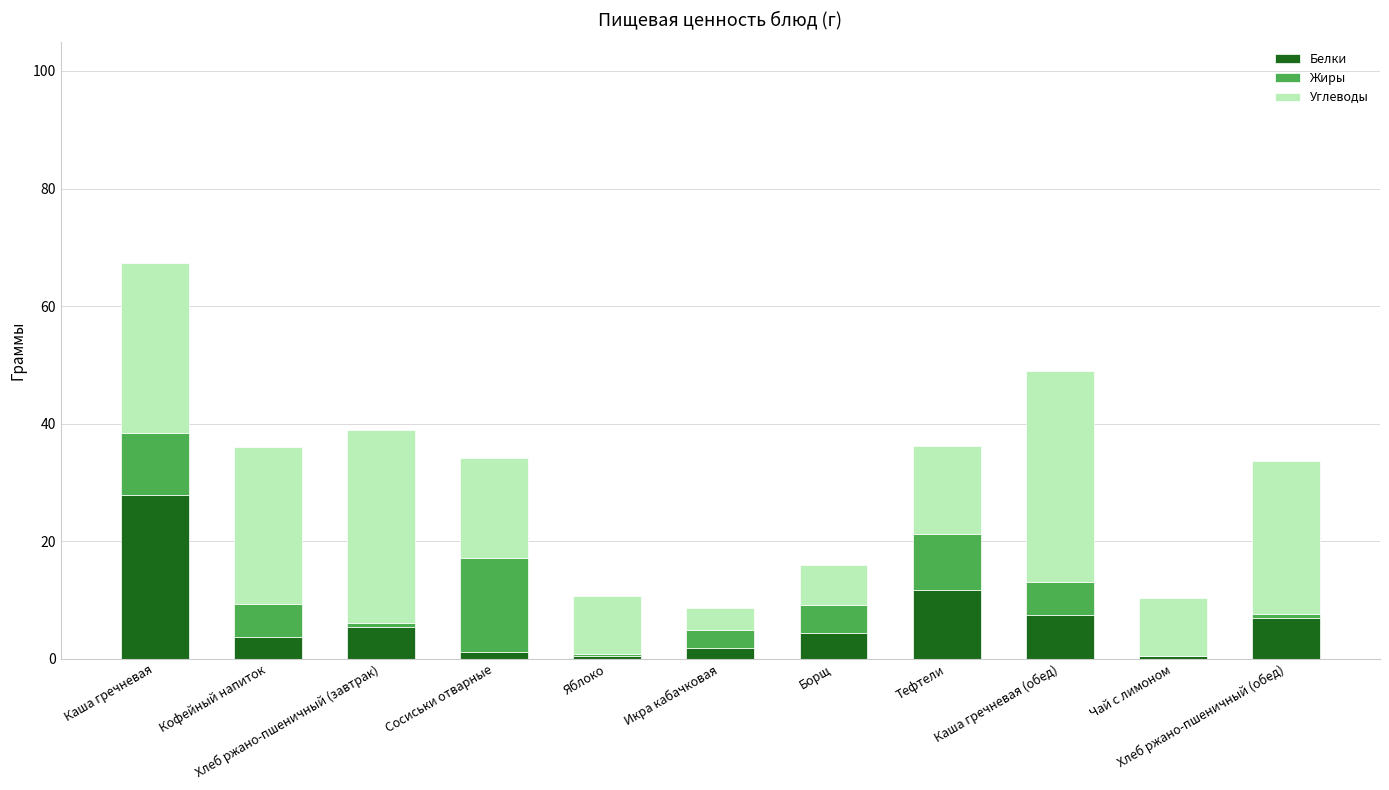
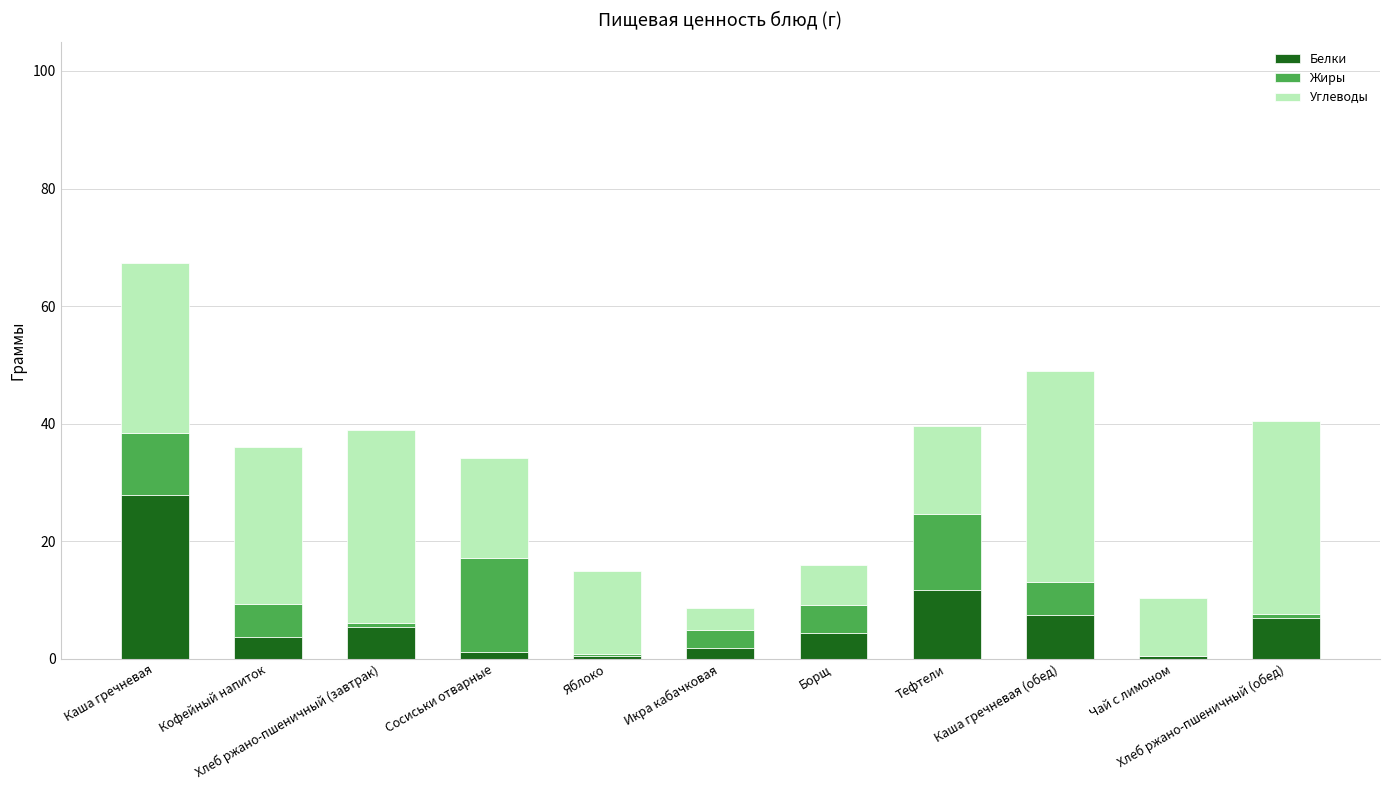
  {
    "Белки": {
      "Каша гречневая": 28,
      "Кофейный напиток": 4,
      "Хлеб ржано-пшеничный (завтрак)": 5,
      "Сосиськи отварные": 1,
      "Икра кабачковая": 2,
      "Борщ": 4,
      "Тефтели": 12,
      "Каша гречневая (обед)": 7,
      "Чай с лимоном": 1,
      "Хлеб ржано-пшеничный (обед)": 7
    },
    "Жиры": {
      "Каша гречневая": 11,
      "Кофейный напиток": 5,
      "Хлеб ржано-пшеничный (завтрак)": 1,
      "Сосиськи отварные": 16,
      "Икра кабачковая": 3,
      "Борщ": 5,
-     "Тефтели": 10,
+     "Тефтели": 13,
      "Каша гречневая (обед)": 6,
      "Чай с лимоном": 0,
      "Хлеб ржано-пшеничный (обед)": 1
    },
    "Углеводы": {
      "Каша гречневая": 29,
      "Кофейный напиток": 27,
      "Хлеб ржано-пшеничный (завтрак)": 33,
      "Сосиськи отварные": 17,
-     "Яблоко": 10,
+     "Яблоко": 14,
      "Икра кабачковая": 4,
      "Борщ": 7,
      "Тефтели": 15,
      "Каша гречневая (обед)": 36,
      "Чай с лимоном": 10,
-     "Хлеб ржано-пшеничный (обед)": 26
+     "Хлеб ржано-пшеничный (обед)": 33
    }
  }
